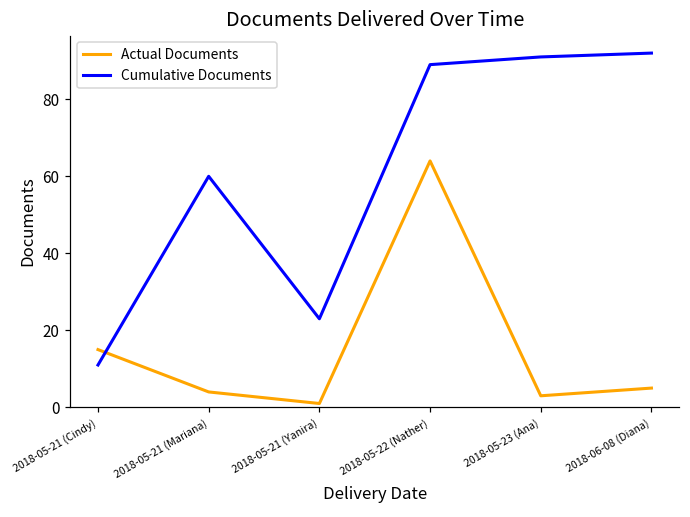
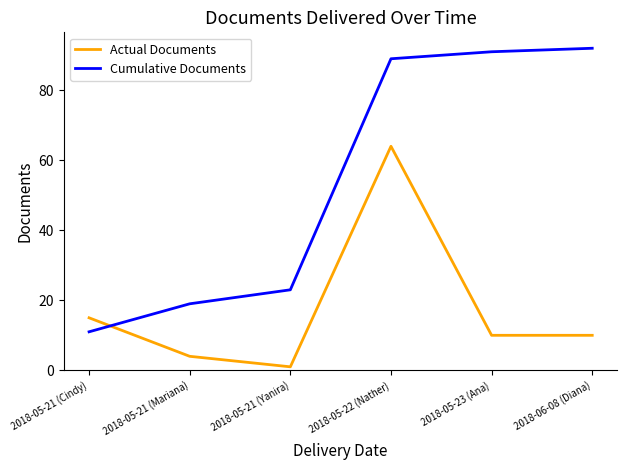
  {
    "Actual Documents": {
      "2018-05-21 (Cindy)": 15,
      "2018-05-21 (Mariana)": 4,
      "2018-05-21 (Yanira)": 1,
      "2018-05-22 (Nather)": 64,
-     "2018-05-23 (Ana)": 3,
-     "2018-06-08 (Diana)": 5
+     "2018-05-23 (Ana)": 10,
+     "2018-06-08 (Diana)": 10
    },
    "Cumulative Documents": {
      "2018-05-21 (Cindy)": 11,
-     "2018-05-21 (Mariana)": 60,
+     "2018-05-21 (Mariana)": 19,
      "2018-05-21 (Yanira)": 23,
      "2018-05-22 (Nather)": 89,
      "2018-05-23 (Ana)": 91,
      "2018-06-08 (Diana)": 92
    }
  }
